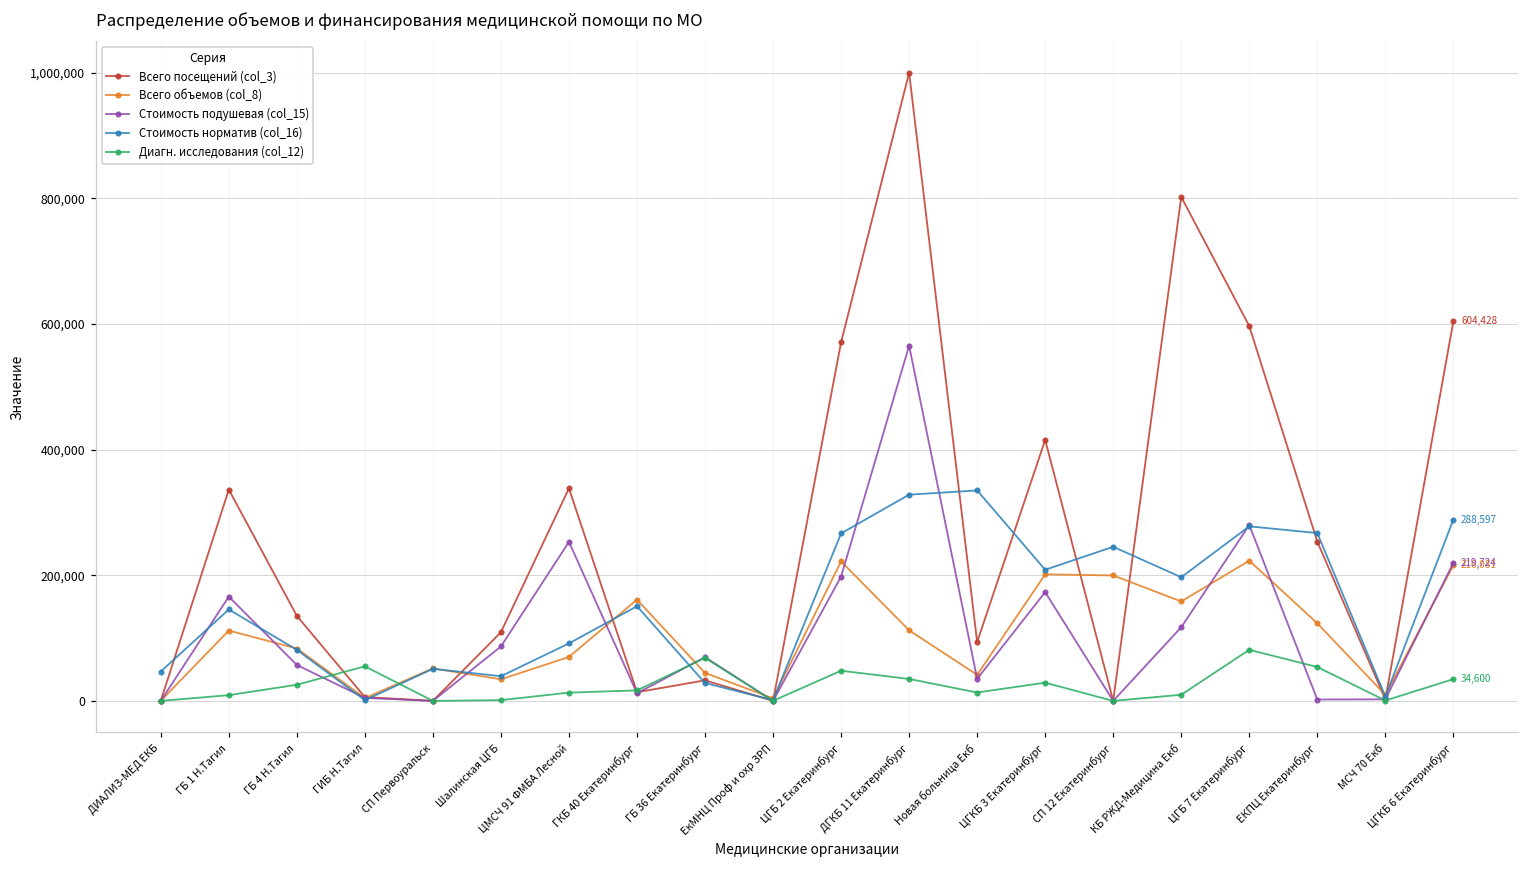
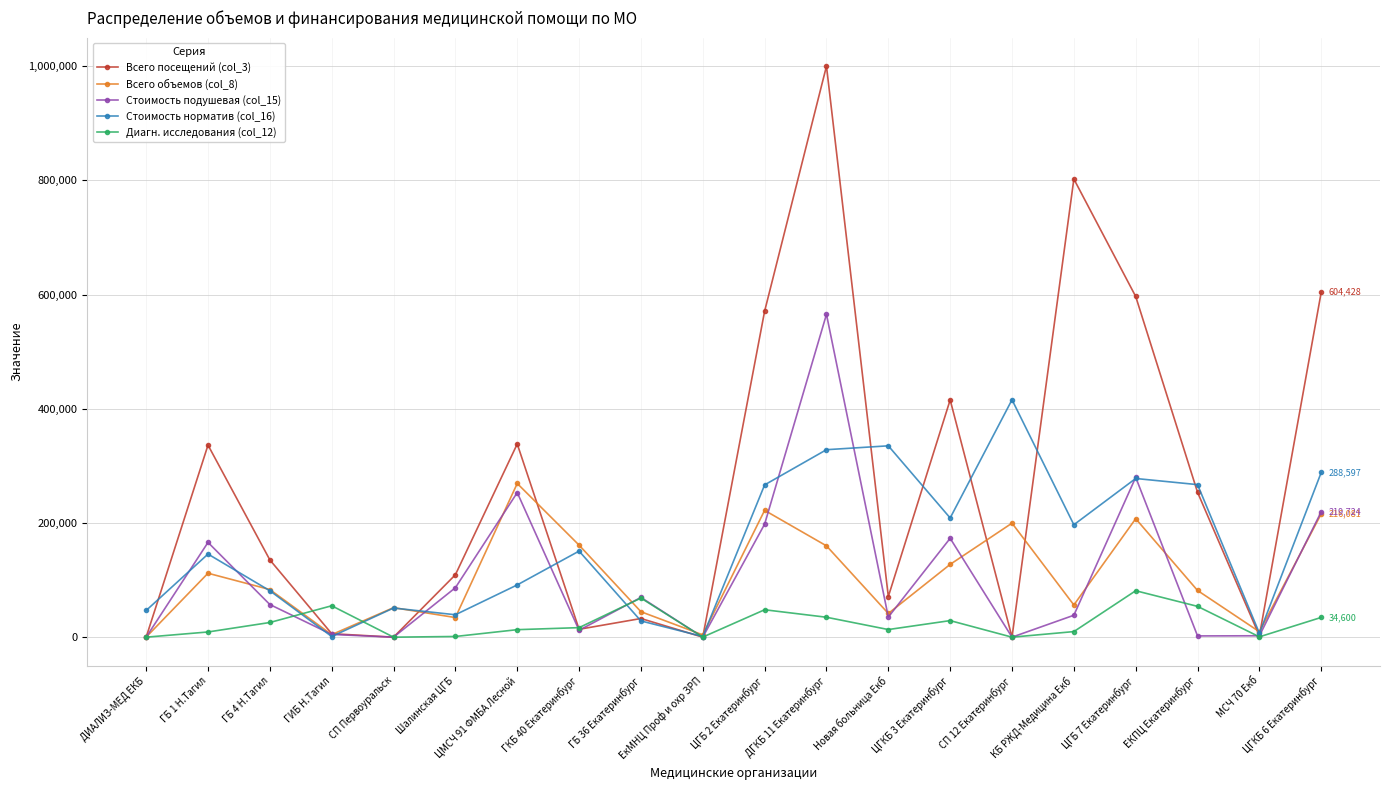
  {
    "Всего посещений (col_3)": {
      "ГБ 1 Н.Тагил": "340,000",
      "ГБ 4 Н.Тагил": "140,000",
      "Шалинская ЦГБ": "110,000",
      "ЦМСЧ 91 ФМБА Лесной": "340,000",
      "ЦГБ 2 Екатеринбург": "570,000",
      "ДГКБ 11 Екатеринбург": "1,000,000",
-     "Новая больница Екб": "90,000",
+     "Новая больница Екб": "70,000",
      "ЦГКБ 3 Екатеринбург": "420,000",
      "КБ РЖД-Медицина Екб": "800,000",
      "ЦГБ 7 Екатеринбург": "600,000",
      "ЕКПЦ Екатеринбург": "250,000"
    },
    "Всего объемов (col_8)": {
      "ГБ 1 Н.Тагил": "110,000",
      "Шалинская ЦГБ": "30,000",
-     "ЦМСЧ 91 ФМБА Лесной": "70,000",
+     "ЦМСЧ 91 ФМБА Лесной": "270,000",
      "ГКБ 40 Екатеринбург": "160,000",
      "ГБ 36 Екатеринбург": "40,000",
      "ЦГБ 2 Екатеринбург": "220,000",
-     "ДГКБ 11 Екатеринбург": "110,000",
+     "ДГКБ 11 Екатеринбург": "160,000",
      "Новая больница Екб": "40,000",
-     "ЦГКБ 3 Екатеринбург": "200,000",
+     "ЦГКБ 3 Екатеринбург": "130,000",
      "СП 12 Екатеринбург": "200,000",
-     "КБ РЖД-Медицина Екб": "160,000",
-     "ЦГБ 7 Екатеринбург": "220,000",
-     "ЕКПЦ Екатеринбург": "120,000"
+     "КБ РЖД-Медицина Екб": "60,000",
+     "ЦГБ 7 Екатеринбург": "210,000",
+     "ЕКПЦ Екатеринбург": "80,000"
    },
    "Стоимость подушевая (col_15)": {
      "ГБ 1 Н.Тагил": "170,000",
      "ГБ 4 Н.Тагил": "60,000",
      "Шалинская ЦГБ": "90,000",
      "ЦМСЧ 91 ФМБА Лесной": "250,000",
      "ЦГБ 2 Екатеринбург": "200,000",
      "ДГКБ 11 Екатеринбург": "570,000",
      "Новая больница Екб": "40,000",
      "ЦГКБ 3 Екатеринбург": "170,000",
-     "КБ РЖД-Медицина Екб": "120,000",
+     "КБ РЖД-Медицина Екб": "40,000",
      "ЕКПЦ Екатеринбург": "0"
    },
    "Стоимость норматив (col_16)": {
      "ДИАЛИЗ-МЕД ЕКБ": "50,000",
      "ГБ 1 Н.Тагил": "150,000",
      "Шалинская ЦГБ": "40,000",
      "ЦМСЧ 91 ФМБА Лесной": "90,000",
      "ГКБ 40 Екатеринбург": "150,000",
      "ЦГБ 2 Екатеринбург": "270,000",
      "ДГКБ 11 Екатеринбург": "330,000",
      "Новая больница Екб": "340,000",
      "ЦГКБ 3 Екатеринбург": "210,000",
-     "СП 12 Екатеринбург": "250,000",
+     "СП 12 Екатеринбург": "420,000",
      "КБ РЖД-Медицина Екб": "200,000",
      "ЕКПЦ Екатеринбург": "270,000"
    },
    "Диагн. исследования (col_12)": {
      "ЦГКБ 6 Екатеринбург": "34,600"
    }
  }
